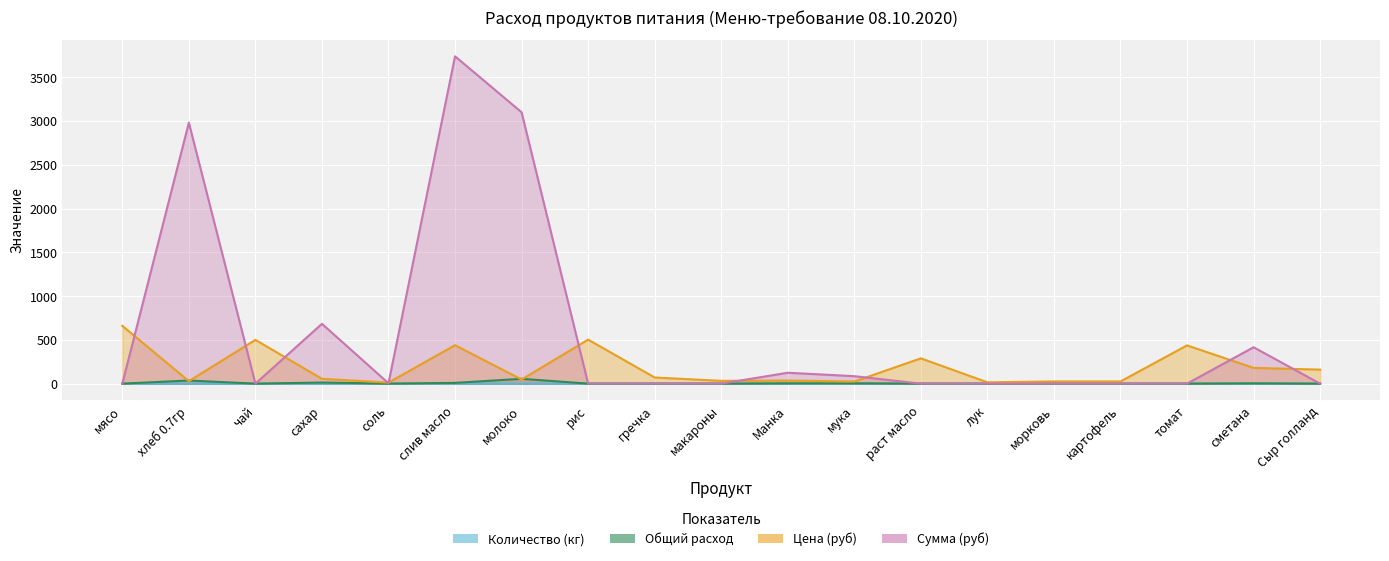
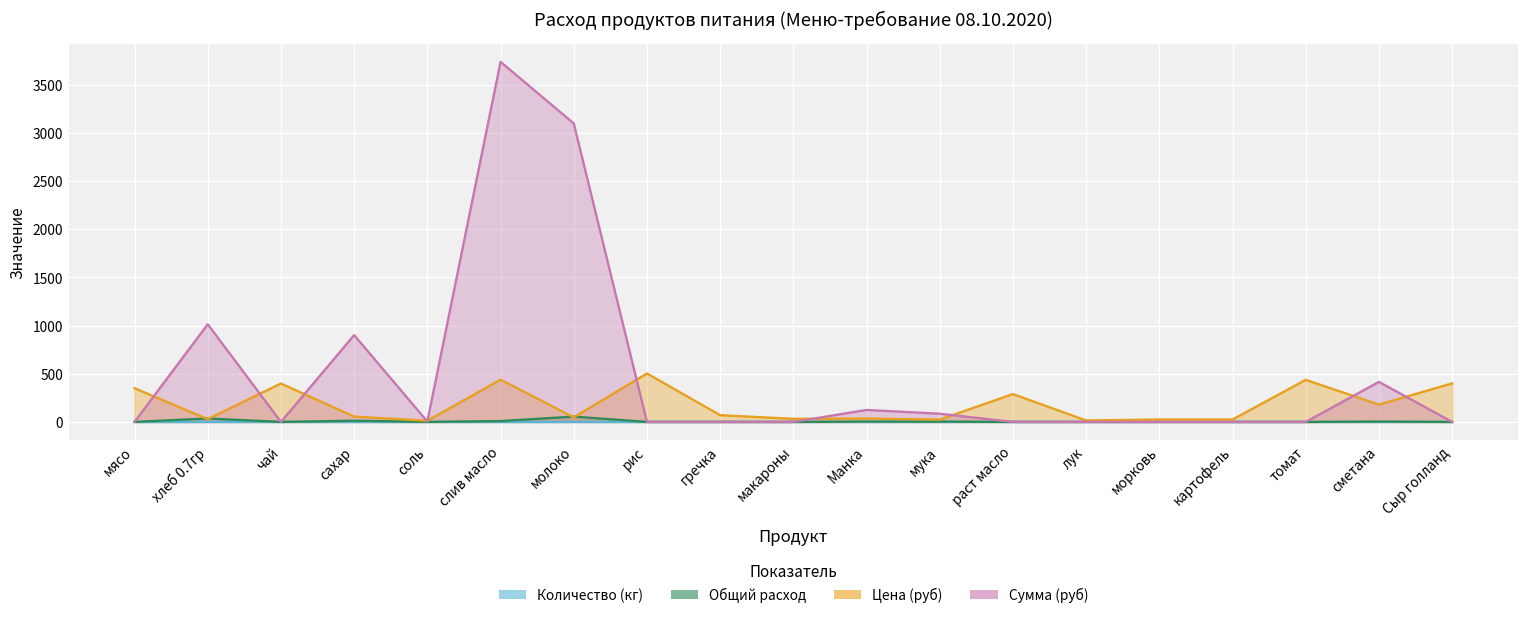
  {
    "Количество (кг)": {
      "молоко": 0
    },
    "Цена (руб)": {
-     "мясо": 700,
-     "чай": 500,
+     "мясо": 400,
+     "чай": 400,
      "сахар": 100,
      "слив масло": 400,
      "рис": 500,
      "гречка": 100,
      "макароны": 0,
      "Манка": 0,
      "раст масло": 300,
      "томат": 400,
      "сметана": 200,
-     "Сыр голланд": 200
+     "Сыр голланд": 400
    },
    "Сумма (руб)": {
-     "хлеб 0.7гр": 3000,
-     "сахар": 700,
+     "хлеб 0.7гр": 1000,
+     "сахар": 900,
      "слив масло": 3700,
      "молоко": 3100,
      "Манка": 100,
      "мука": 100,
      "сметана": 400
    }
  }
